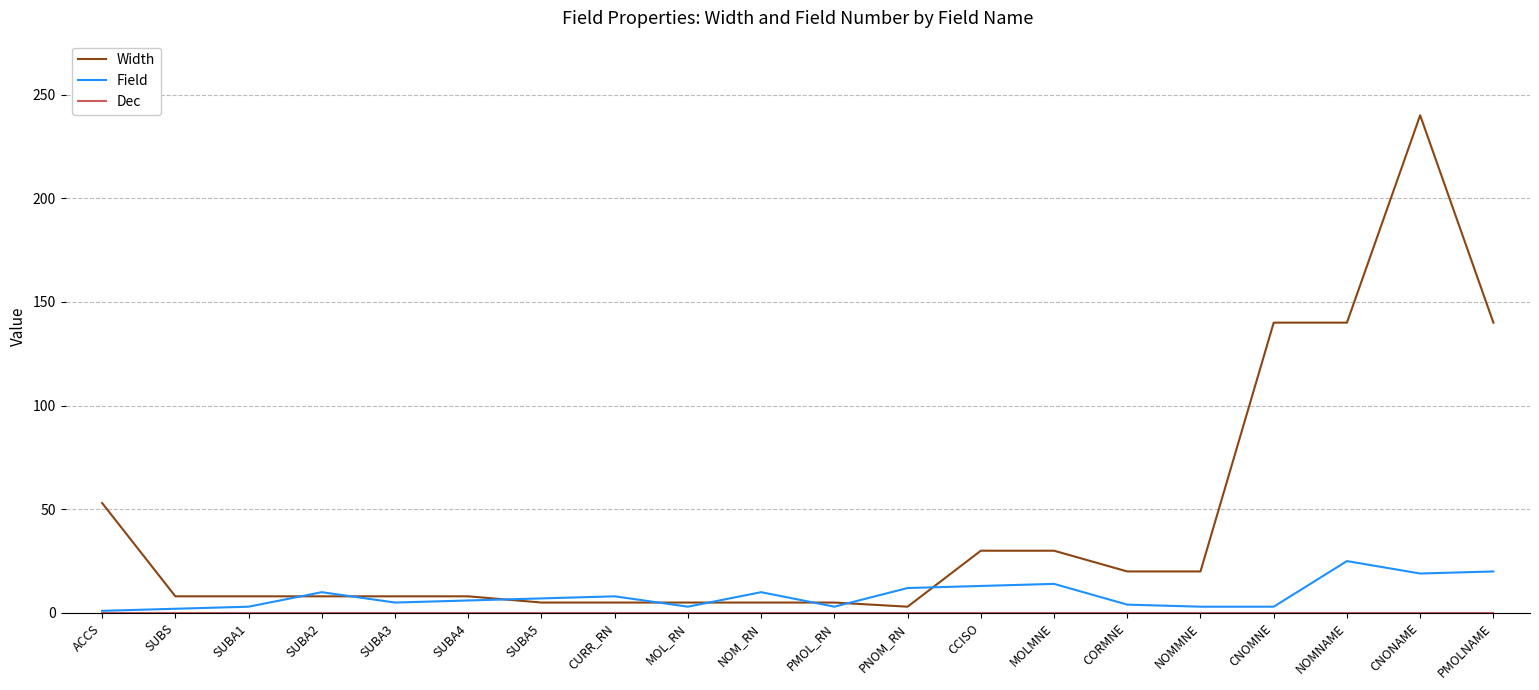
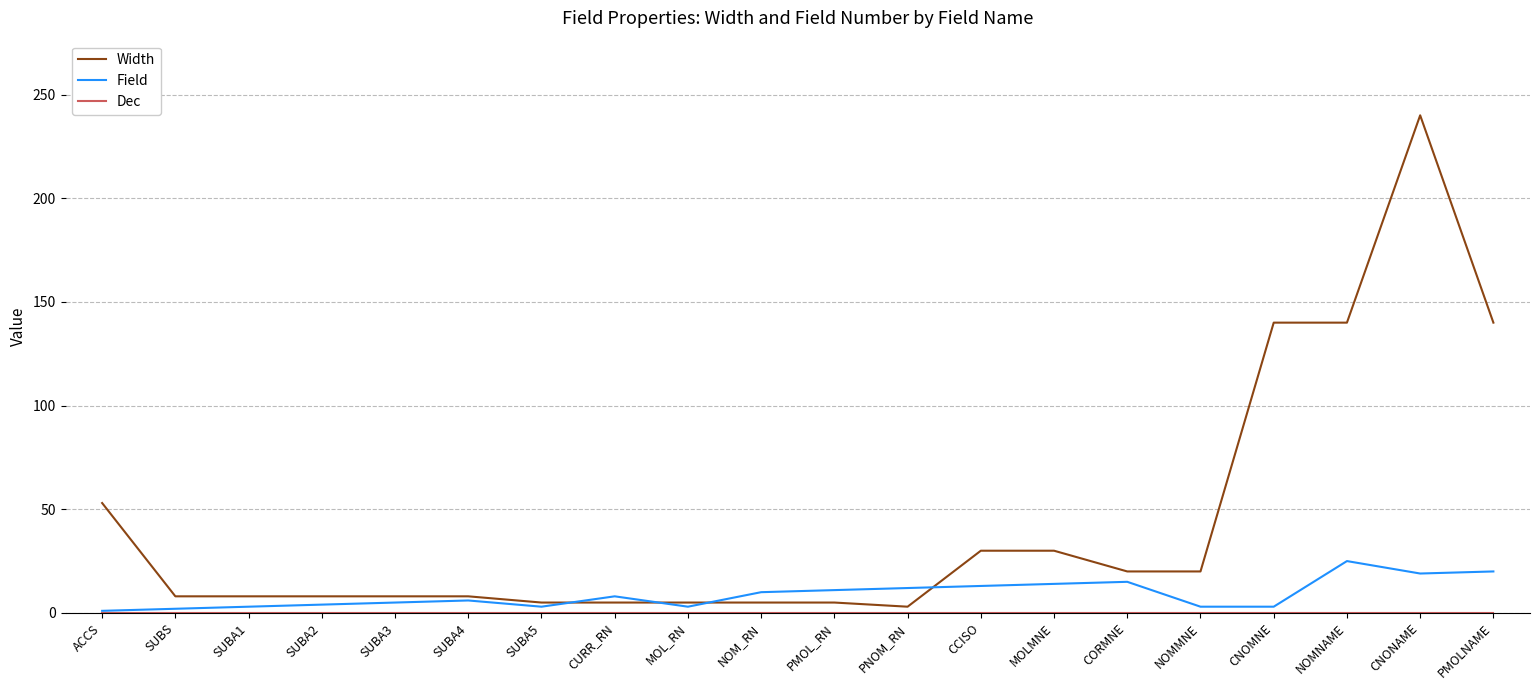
  {
    "Width": {
      "ACCS": 53,
      "SUBS": 8,
      "SUBA1": 8,
      "SUBA2": 8,
      "SUBA3": 8,
      "SUBA4": 8,
      "SUBA5": 5,
      "CURR_RN": 5,
      "MOL_RN": 5,
      "NOM_RN": 5,
      "PMOL_RN": 5,
      "PNOM_RN": 3,
      "CCISO": 30,
      "MOLMNE": 30,
      "CORMNE": 20,
      "NOMMNE": 20,
      "CNOMNE": 140,
      "NOMNAME": 140,
      "CNONAME": 240,
      "PMOLNAME": 140
    },
    "Field": {
      "SUBS": 2,
      "SUBA1": 3,
-     "SUBA2": 10,
+     "SUBA2": 4,
      "SUBA3": 5,
      "SUBA4": 6,
-     "SUBA5": 7,
+     "SUBA5": 3,
      "CURR_RN": 8,
      "MOL_RN": 3,
      "NOM_RN": 10,
-     "PMOL_RN": 3,
+     "PMOL_RN": 11,
      "PNOM_RN": 12,
      "CCISO": 13,
      "MOLMNE": 14,
-     "CORMNE": 4,
+     "CORMNE": 15,
      "NOMMNE": 3,
      "CNOMNE": 3,
      "NOMNAME": 25,
      "CNONAME": 19,
      "PMOLNAME": 20
    },
    "Dec": {
      "SUBS": 0,
      "SUBA1": 0,
      "SUBA2": 0,
      "SUBA3": 0,
      "SUBA4": 0,
      "SUBA5": 0,
      "CURR_RN": 0,
      "MOL_RN": 0,
      "NOM_RN": 0,
      "PMOL_RN": 0,
      "PNOM_RN": 0,
      "CCISO": 0,
      "MOLMNE": 0,
      "CORMNE": 0,
      "NOMMNE": 0,
      "CNOMNE": 0,
      "NOMNAME": 0,
      "CNONAME": 0,
      "PMOLNAME": 0
    }
  }
